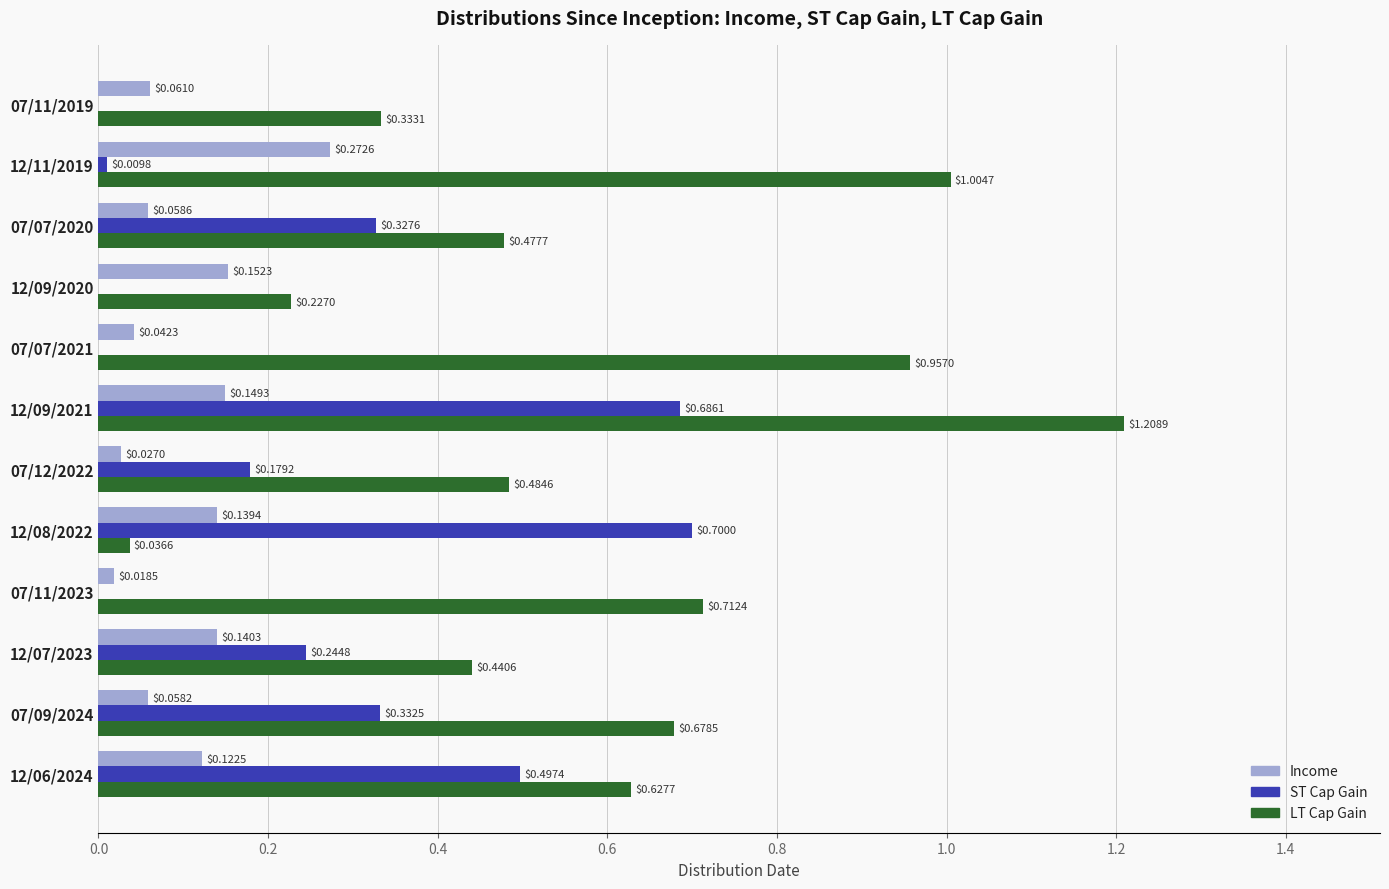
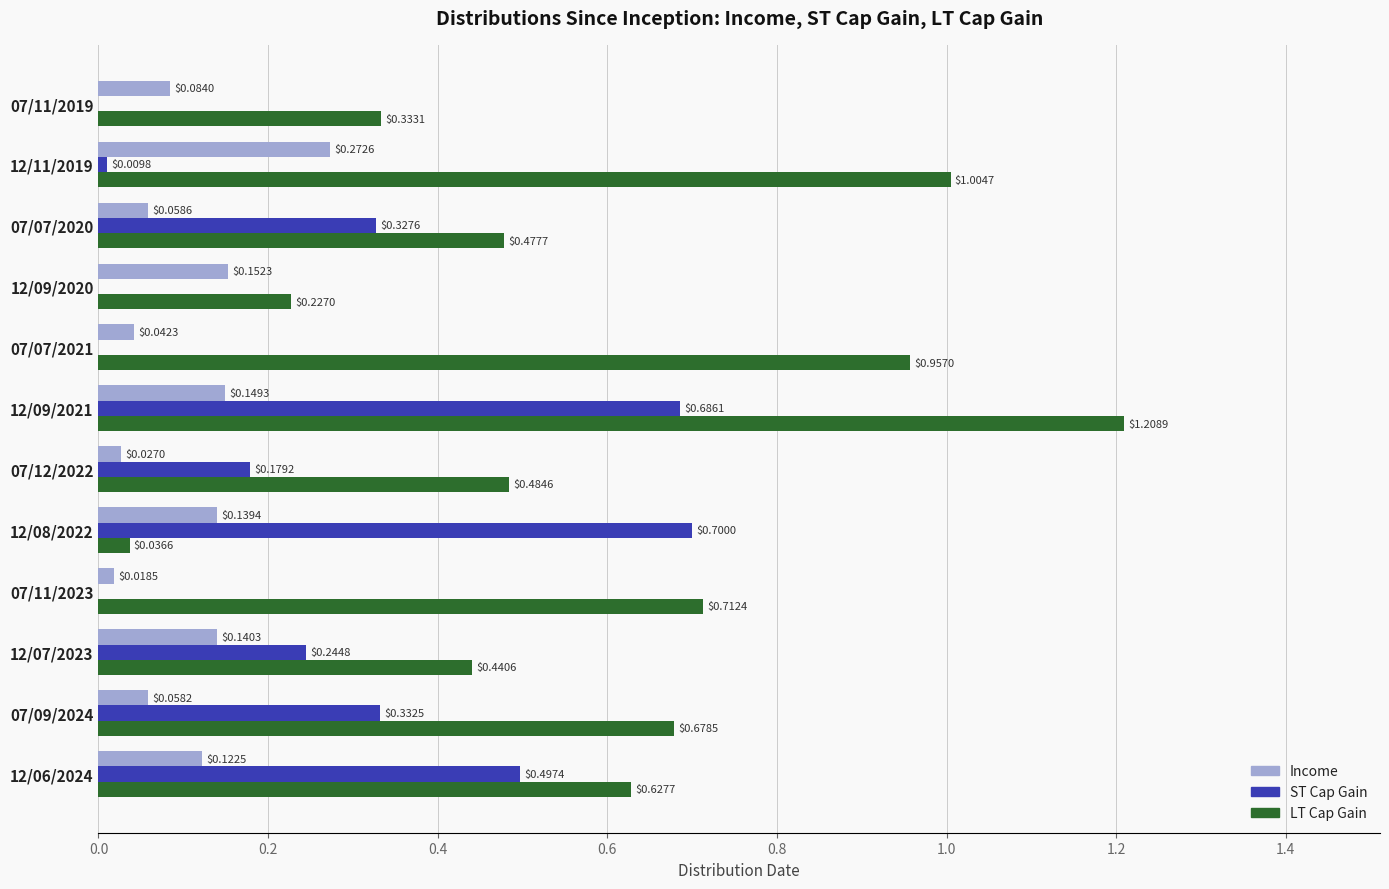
  {
    "Income": {
-     "07/11/2019": "$0.0610",
+     "07/11/2019": "$0.0840",
      "12/11/2019": "$0.2726",
      "07/07/2020": "$0.0586",
      "12/09/2020": "$0.1523",
      "07/07/2021": "$0.0423",
      "12/09/2021": "$0.1493",
      "07/12/2022": "$0.0270",
      "12/08/2022": "$0.1394",
      "07/11/2023": "$0.0185",
      "12/07/2023": "$0.1403",
      "07/09/2024": "$0.0582",
      "12/06/2024": "$0.1225"
    },
    "ST Cap Gain": {
      "12/11/2019": "$0.0098",
      "07/07/2020": "$0.3276",
      "12/09/2021": "$0.6861",
      "07/12/2022": "$0.1792",
      "12/08/2022": "$0.7000",
      "12/07/2023": "$0.2448",
      "07/09/2024": "$0.3325",
      "12/06/2024": "$0.4974"
    },
    "LT Cap Gain": {
      "07/11/2019": "$0.3331",
      "12/11/2019": "$1.0047",
      "07/07/2020": "$0.4777",
      "12/09/2020": "$0.2270",
      "07/07/2021": "$0.9570",
      "12/09/2021": "$1.2089",
      "07/12/2022": "$0.4846",
      "12/08/2022": "$0.0366",
      "07/11/2023": "$0.7124",
      "12/07/2023": "$0.4406",
      "07/09/2024": "$0.6785",
      "12/06/2024": "$0.6277"
    }
  }
